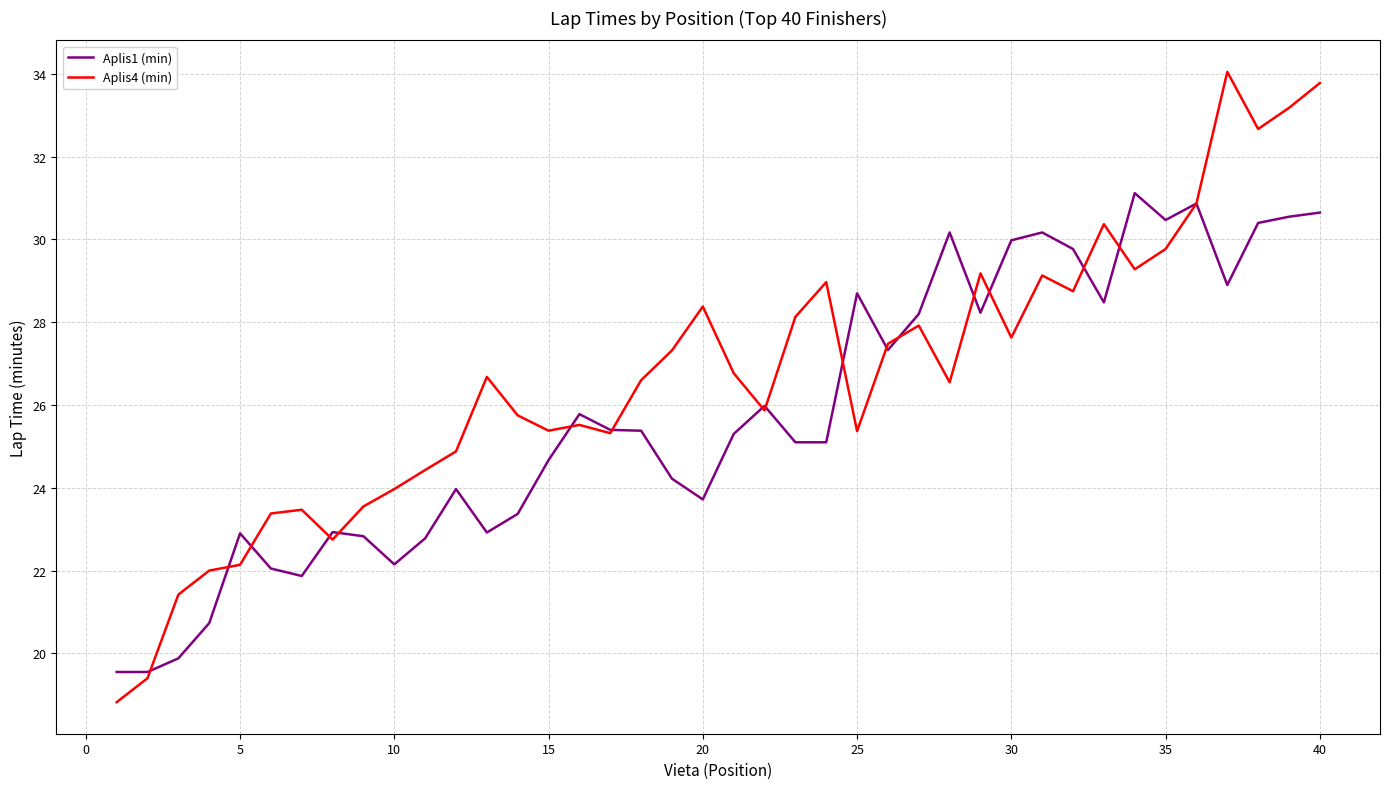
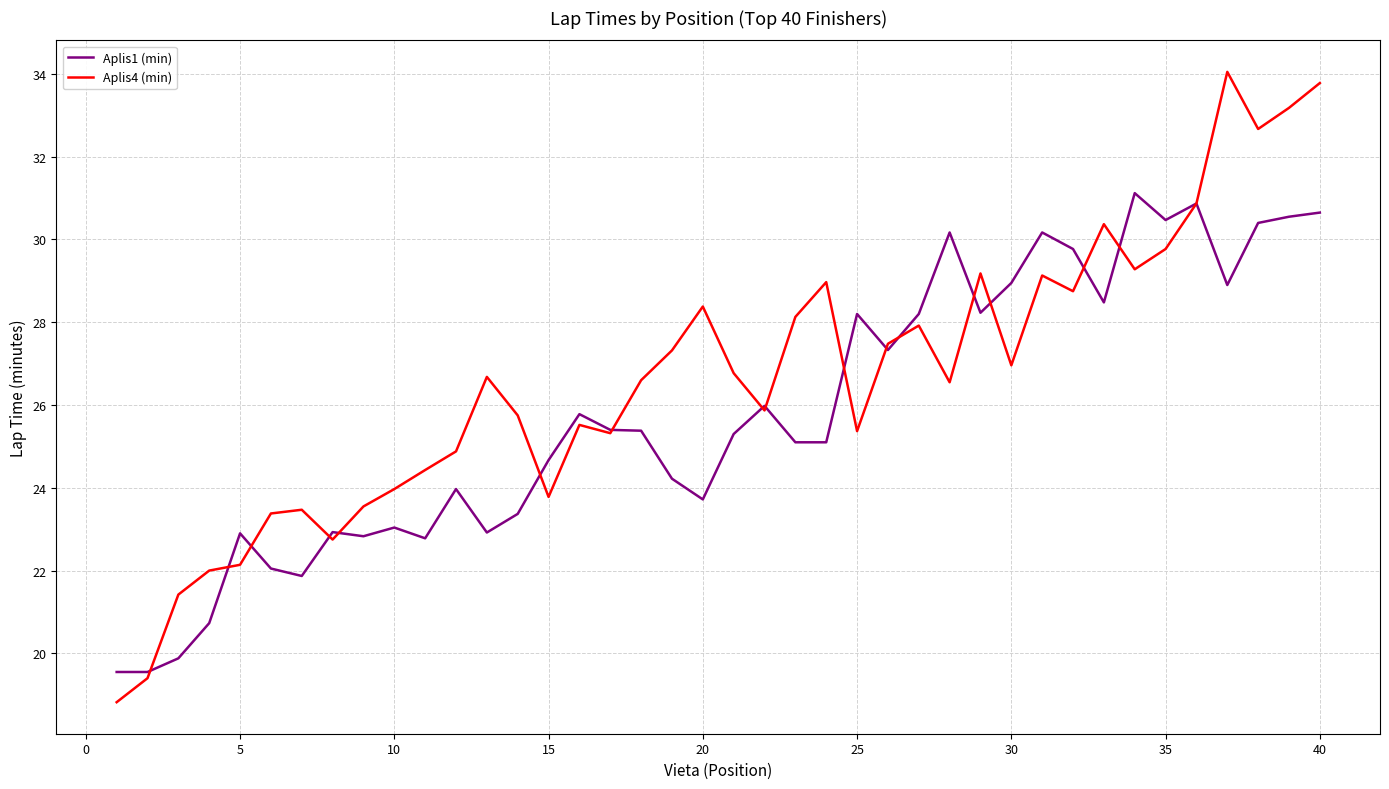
  {
    "Aplis1 (min)": {
      "5": 22.9,
-     "10": 22.2,
+     "10": 23.0,
      "15": 24.7,
      "20": 23.7,
-     "25": 28.7,
-     "30": 30.0,
+     "25": 28.2,
+     "30": 29.0,
      "35": 30.5,
      "40": 30.7
    },
    "Aplis4 (min)": {
      "5": 22.1,
      "10": 24.0,
-     "15": 25.4,
+     "15": 23.8,
      "20": 28.4,
      "25": 25.4,
-     "30": 27.6,
+     "30": 27.0,
      "35": 29.8,
      "40": 33.8
    }
  }
